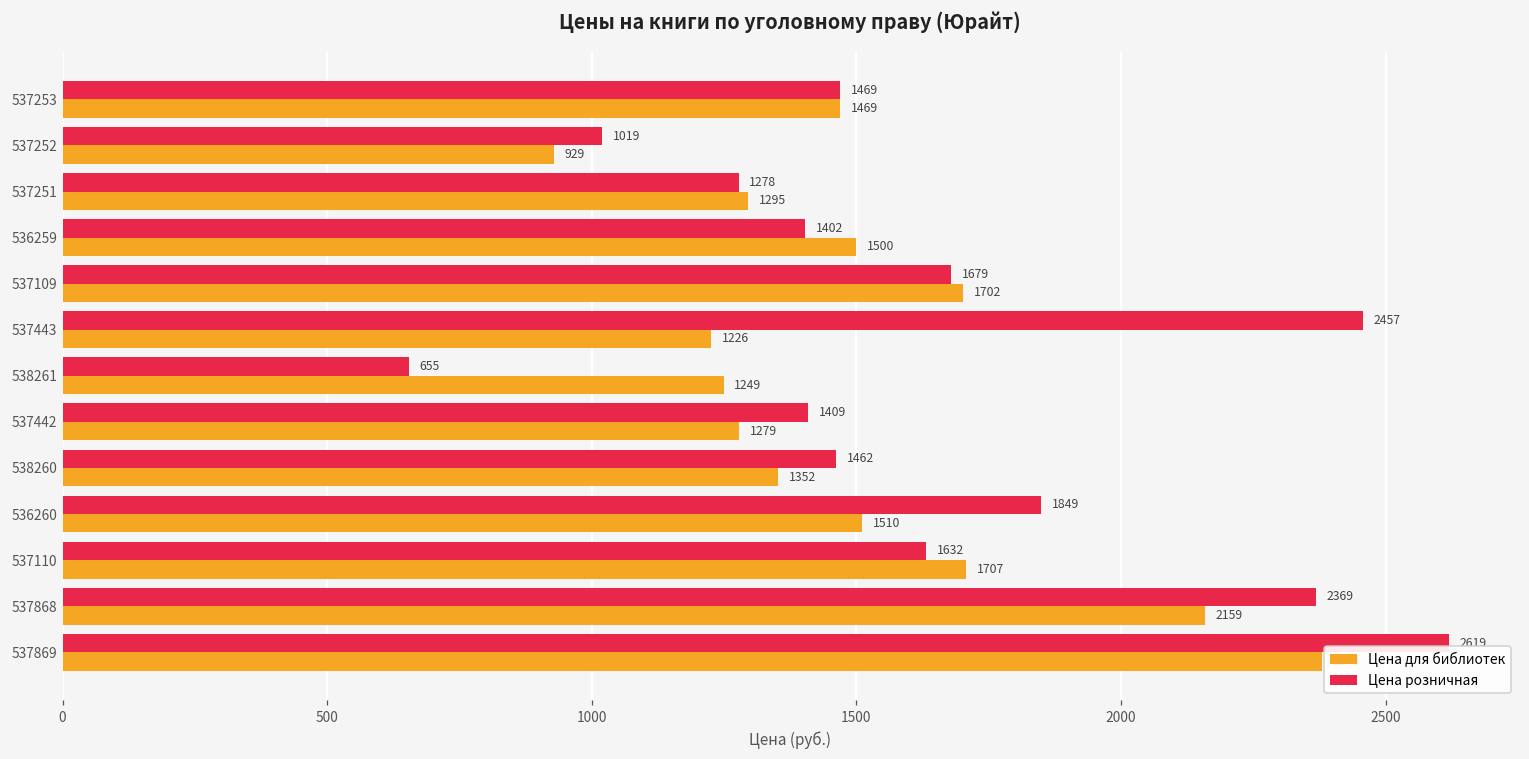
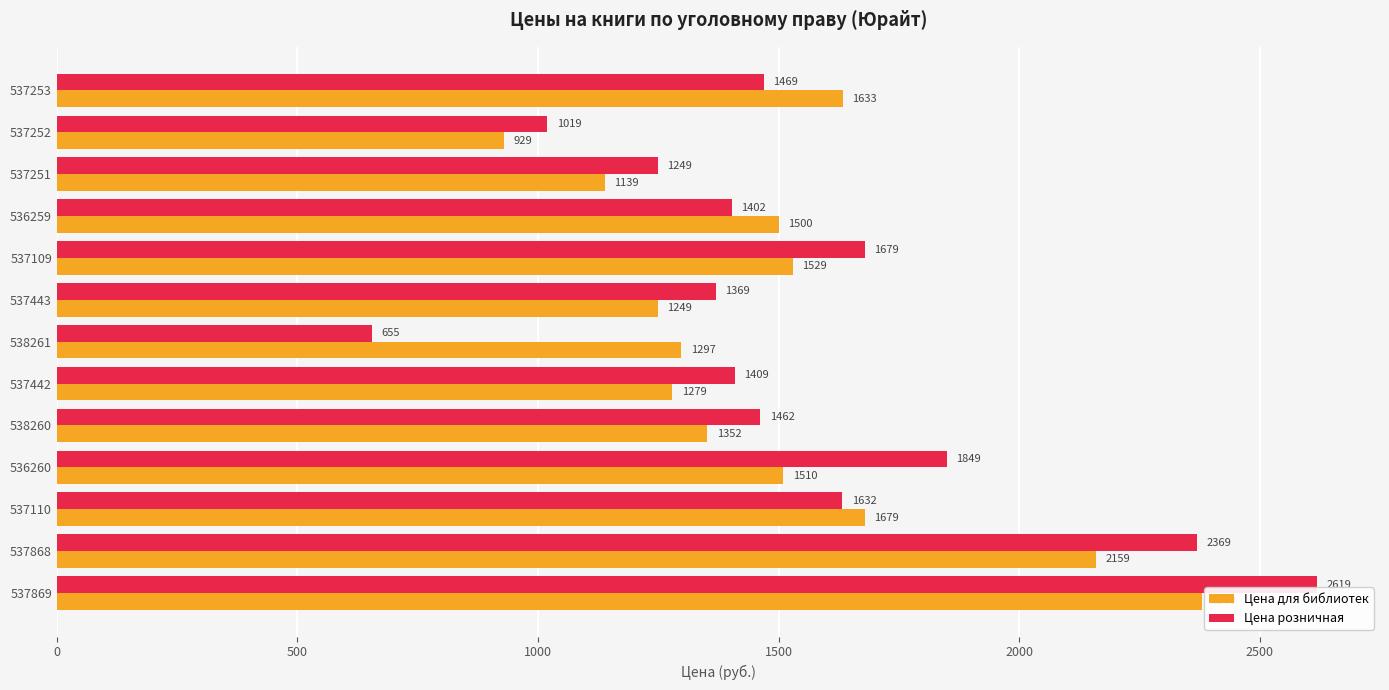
  {
    "Цена для библиотек": {
-     "537253": 1469,
+     "537253": 1633,
      "537252": 929,
-     "537251": 1295,
+     "537251": 1139,
      "536259": 1500,
-     "537109": 1702,
-     "537443": 1226,
-     "538261": 1249,
+     "537109": 1529,
+     "537443": 1249,
+     "538261": 1297,
      "537442": 1279,
      "538260": 1352,
      "536260": 1510,
-     "537110": 1707,
+     "537110": 1679,
      "537868": 2159
    },
    "Цена розничная": {
      "537253": 1469,
      "537252": 1019,
-     "537251": 1278,
+     "537251": 1249,
      "536259": 1402,
      "537109": 1679,
-     "537443": 2457,
+     "537443": 1369,
      "538261": 655,
      "537442": 1409,
      "538260": 1462,
      "536260": 1849,
      "537110": 1632,
      "537868": 2369
    }
  }
